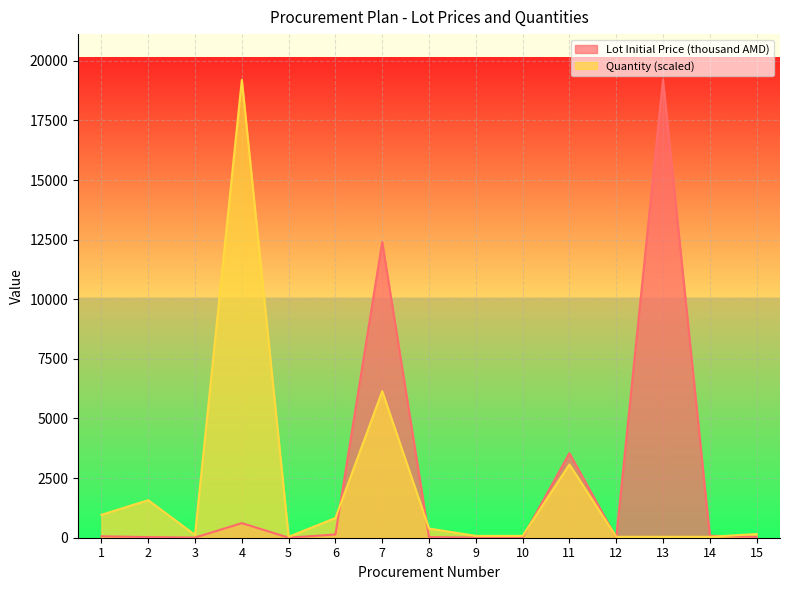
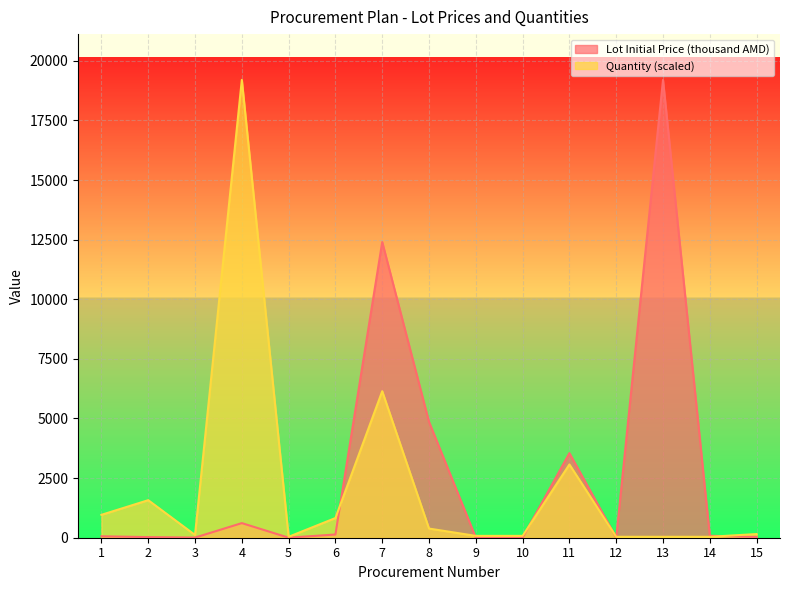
  {
    "Lot Initial Price (thousand AMD)": {
      "1": 100,
      "2": 0,
      "3": 0,
      "4": 600,
      "6": 100,
      "7": 12400,
-     "8": 0,
+     "8": 4900,
      "11": 3500,
      "13": 19200,
      "15": 0
    },
    "Quantity (scaled)": {
      "1": 1000,
      "2": 1600,
      "3": 100,
      "4": 19200,
      "6": 800,
      "7": 6100,
      "8": 400,
      "11": 3100,
      "13": 0,
      "15": 200
    }
  }
